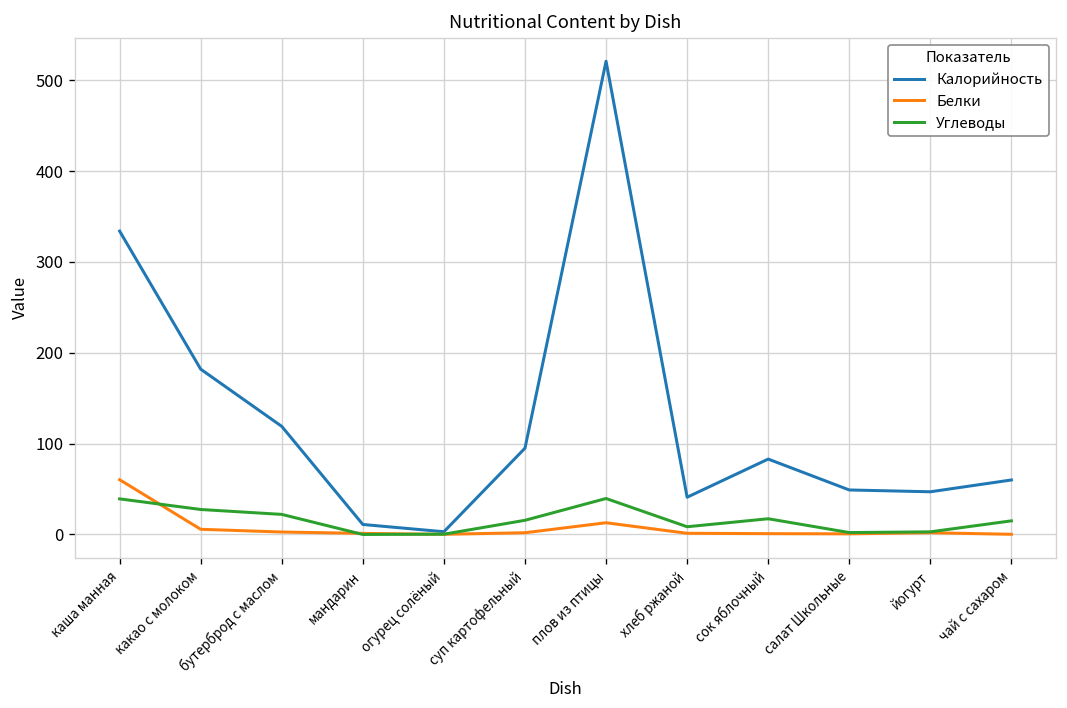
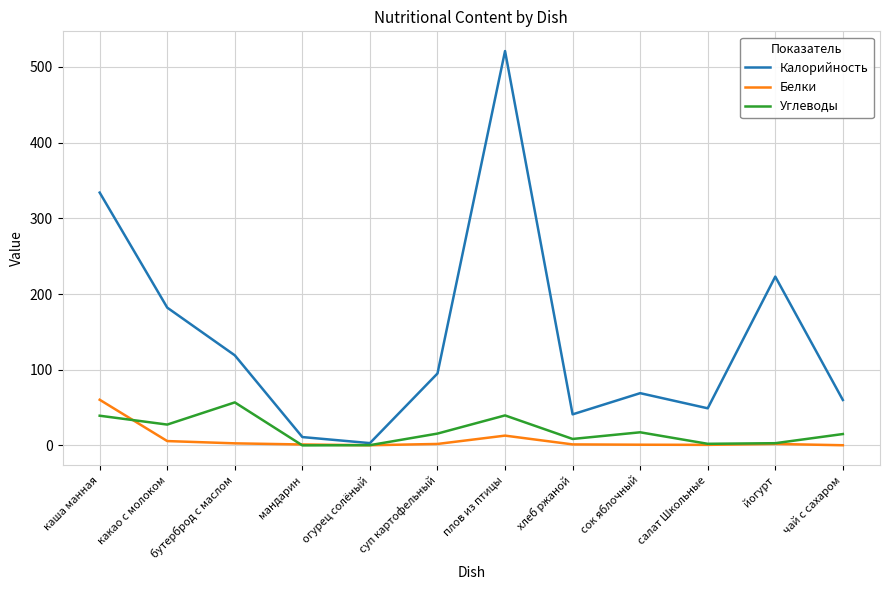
  {
    "Калорийность": {
      "каша манная": 330,
      "какао с молоком": 180,
      "бутерброд с маслом": 120,
      "мандарин": 10,
      "суп картофельный": 100,
      "плов из птицы": 520,
      "хлеб ржаной": 40,
-     "сок яблочный": 80,
+     "сок яблочный": 70,
      "салат Школьные": 50,
-     "йогурт": 50,
+     "йогурт": 220,
      "чай с сахаром": 60
    },
    "Белки": {
      "каша манная": 60,
      "какао с молоком": 10,
      "бутерброд с маслом": 0,
      "суп картофельный": 0,
      "плов из птицы": 10,
      "хлеб ржаной": 0,
      "сок яблочный": 0,
      "чай с сахаром": 0
    },
    "Углеводы": {
      "каша манная": 40,
      "какао с молоком": 30,
-     "бутерброд с маслом": 20,
+     "бутерброд с маслом": 60,
      "суп картофельный": 20,
      "плов из птицы": 40,
      "хлеб ржаной": 10,
      "сок яблочный": 20,
      "чай с сахаром": 20
    }
  }
